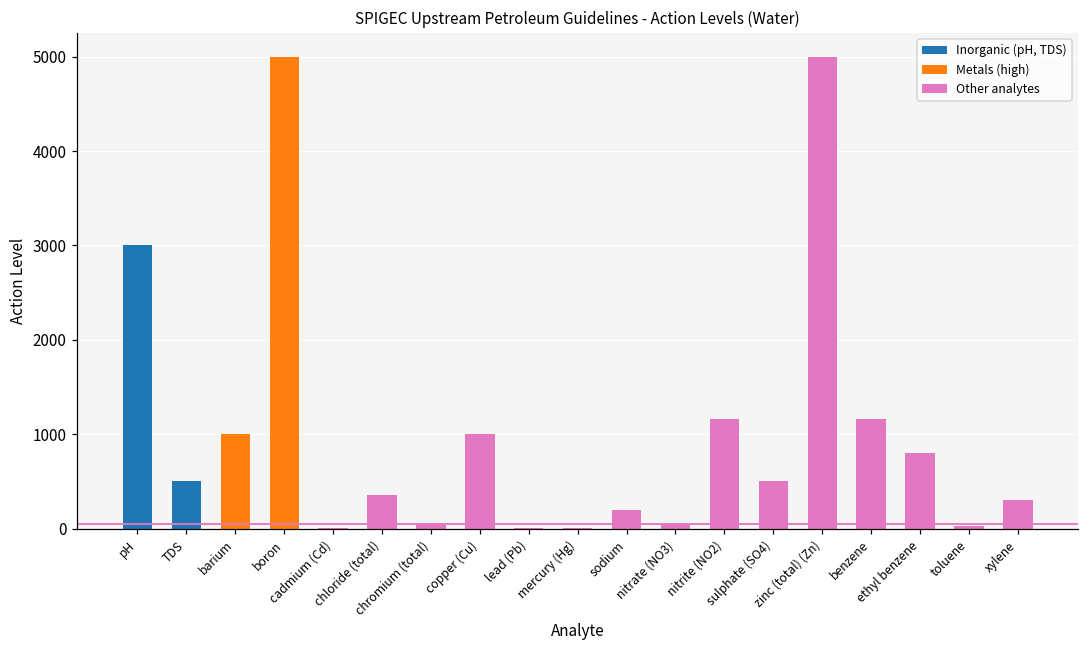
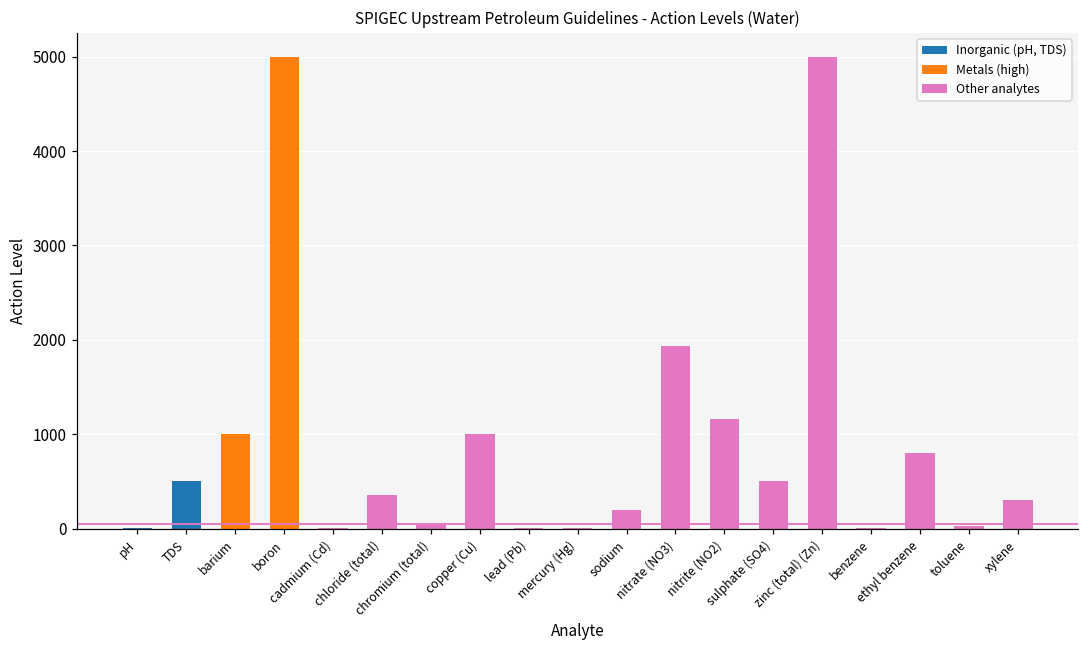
  {
-   "pH": 3000,
+   "pH": 0,
    "TDS": 500,
    "barium": 1000,
    "boron": 5000,
    "chloride (total)": 400,
    "chromium (total)": 100,
    "copper (Cu)": 1000,
    "sodium": 200,
-   "nitrate (NO3)": 0,
+   "nitrate (NO3)": 1900,
    "nitrite (NO2)": 1200,
    "sulphate (SO4)": 500,
    "zinc (total) (Zn)": 5000,
-   "benzene": 1200,
+   "benzene": 0,
    "ethyl benzene": 800,
    "xylene": 300
  }
